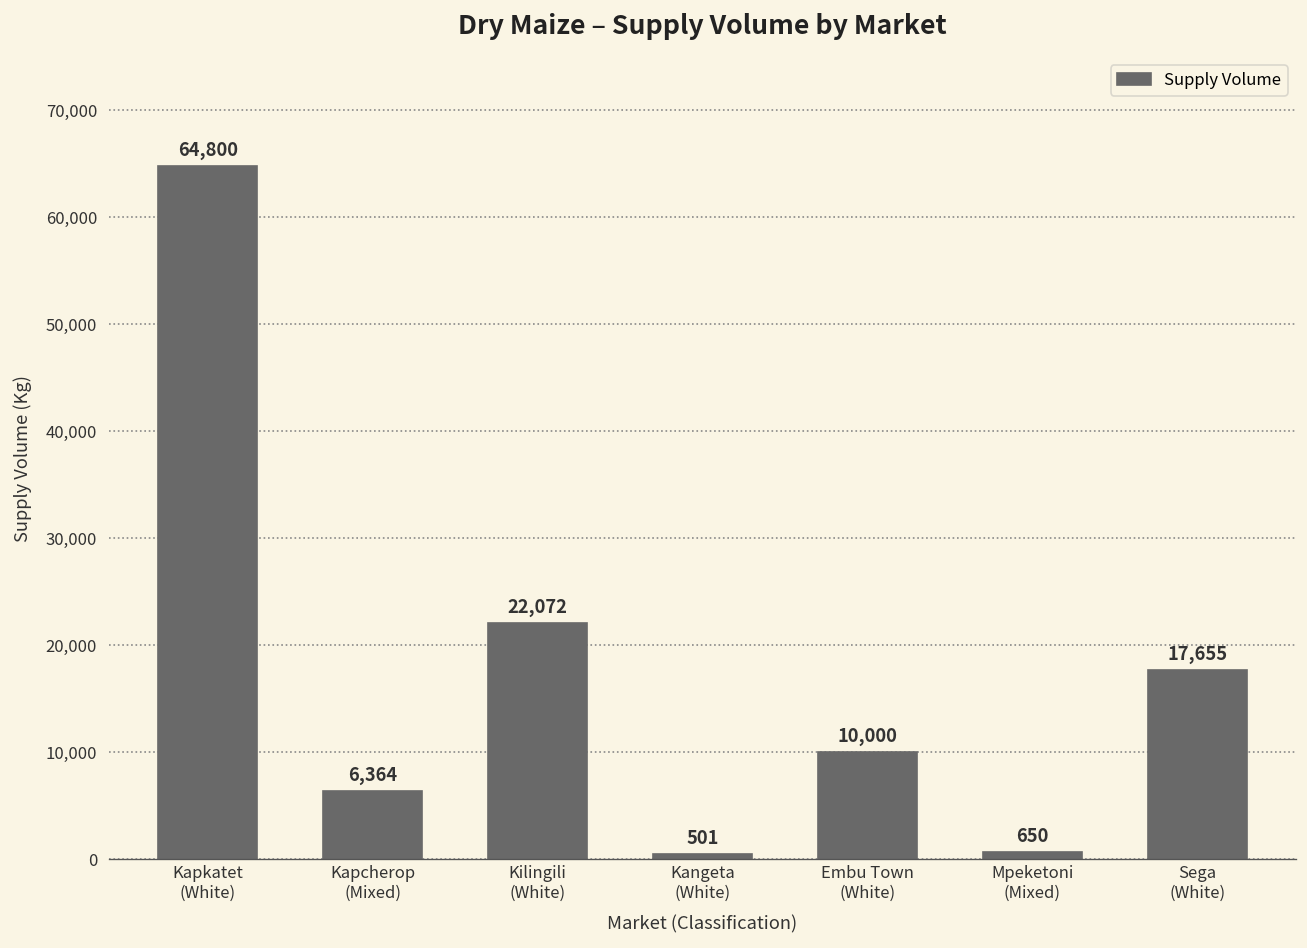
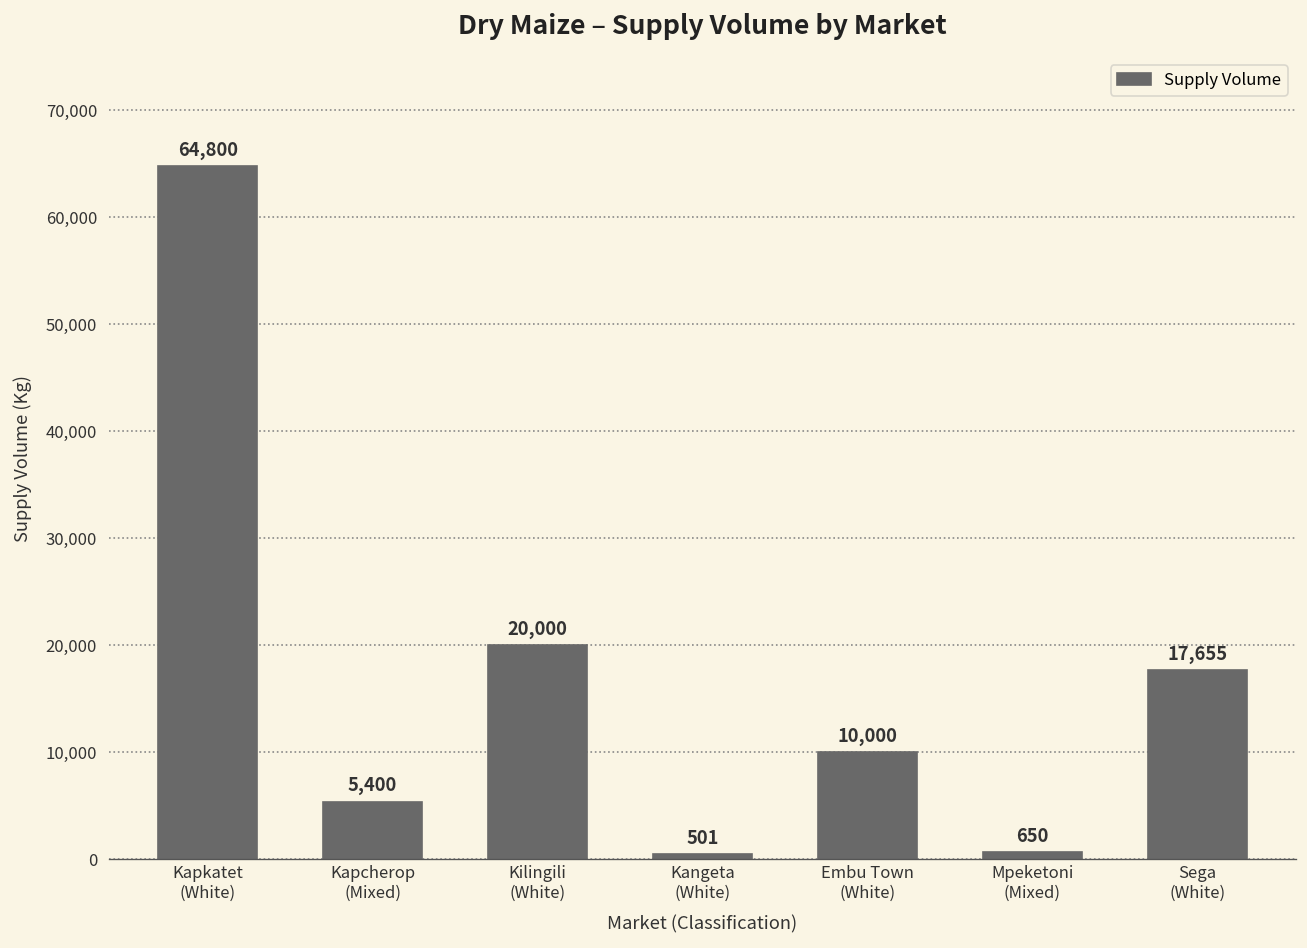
  {
    "Kapkatet (White)": "64,800",
-   "Kapcherop (Mixed)": "6,364",
-   "Kilingili (White)": "22,072",
+   "Kapcherop (Mixed)": "5,400",
+   "Kilingili (White)": "20,000",
    "Kangeta (White)": "501",
    "Embu Town (White)": "10,000",
    "Mpeketoni (Mixed)": "650",
    "Sega (White)": "17,655"
  }
